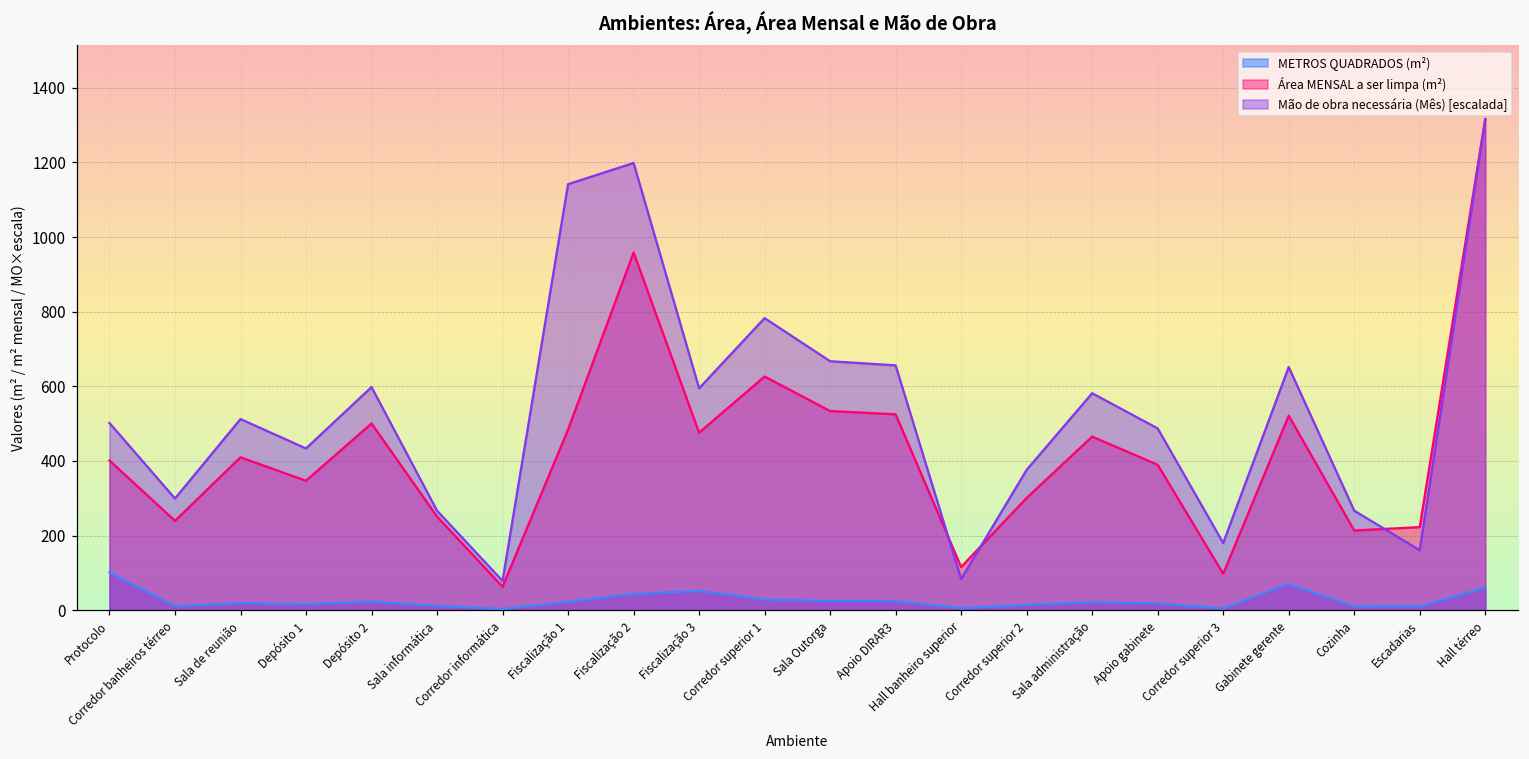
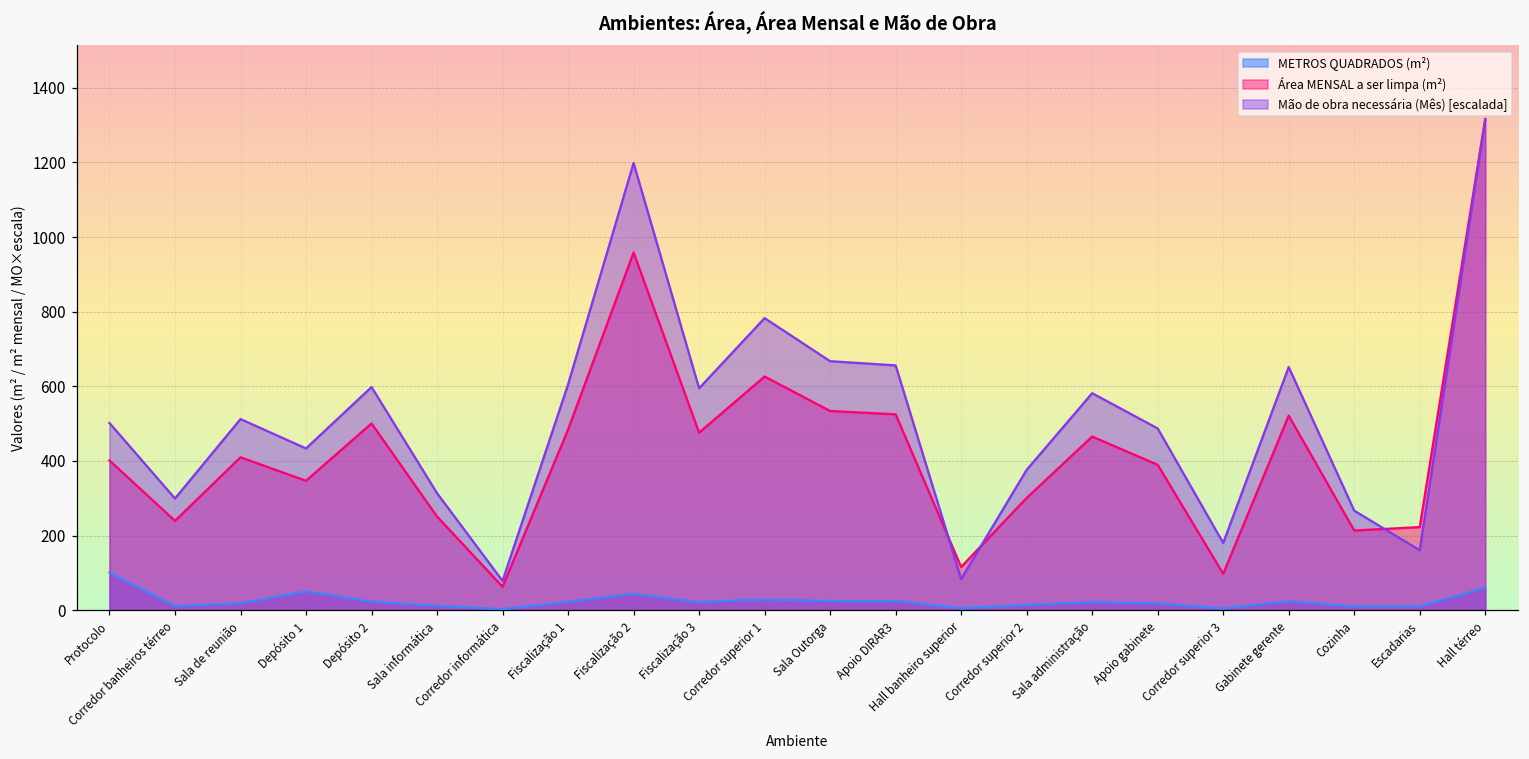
  {
    "METROS QUADRADOS (m²)": {
      "Protocolo": 100,
      "Corredor banheiros térreo": 10,
      "Sala de reunião": 20,
-     "Depósito 1": 20,
+     "Depósito 1": 50,
      "Depósito 2": 20,
      "Sala informática": 10,
      "Corredor informática": 0,
      "Fiscalização 1": 20,
      "Fiscalização 2": 40,
-     "Fiscalização 3": 50,
+     "Fiscalização 3": 20,
      "Corredor superior 1": 30,
      "Sala Outorga": 20,
      "Apoio DIRAR3": 20,
      "Hall banheiro superior": 10,
      "Corredor superior 2": 10,
      "Sala administração": 20,
      "Apoio gabinete": 20,
      "Corredor superior 3": 0,
-     "Gabinete gerente": 70,
+     "Gabinete gerente": 20,
      "Cozinha": 10,
      "Escadarias": 10,
      "Hall térreo": 60
    },
    "Área MENSAL a ser limpa (m²)": {
      "Protocolo": 400,
      "Corredor banheiros térreo": 240,
      "Sala de reunião": 410,
      "Depósito 1": 350,
      "Depósito 2": 500,
      "Sala informática": 250,
      "Corredor informática": 60,
      "Fiscalização 1": 480,
      "Fiscalização 2": 960,
      "Fiscalização 3": 480,
      "Corredor superior 1": 630,
      "Sala Outorga": 530,
      "Apoio DIRAR3": 520,
      "Hall banheiro superior": 120,
      "Corredor superior 2": 300,
      "Sala administração": 470,
      "Apoio gabinete": 390,
      "Corredor superior 3": 100,
      "Gabinete gerente": 520,
      "Cozinha": 210,
      "Escadarias": 220
    },
    "Mão de obra necessária (Mês) [escalada]": {
      "Protocolo": 500,
      "Corredor banheiros térreo": 300,
      "Sala de reunião": 510,
      "Depósito 1": 430,
      "Depósito 2": 600,
-     "Sala informática": 270,
+     "Sala informática": 310,
      "Corredor informática": 80,
-     "Fiscalização 1": 1140,
+     "Fiscalização 1": 600,
      "Fiscalização 2": 1200,
      "Fiscalização 3": 590,
      "Corredor superior 1": 780,
      "Sala Outorga": 670,
      "Apoio DIRAR3": 660,
      "Hall banheiro superior": 80,
      "Corredor superior 2": 380,
      "Sala administração": 580,
      "Apoio gabinete": 490,
      "Corredor superior 3": 180,
      "Gabinete gerente": 650,
      "Cozinha": 270,
      "Escadarias": 160
    }
  }
